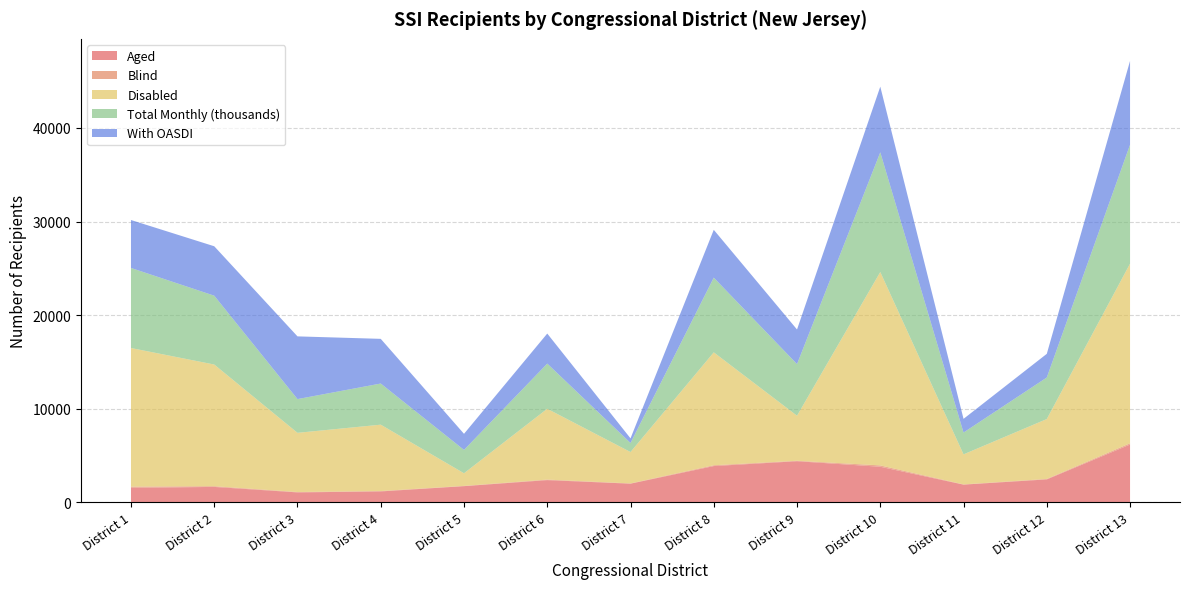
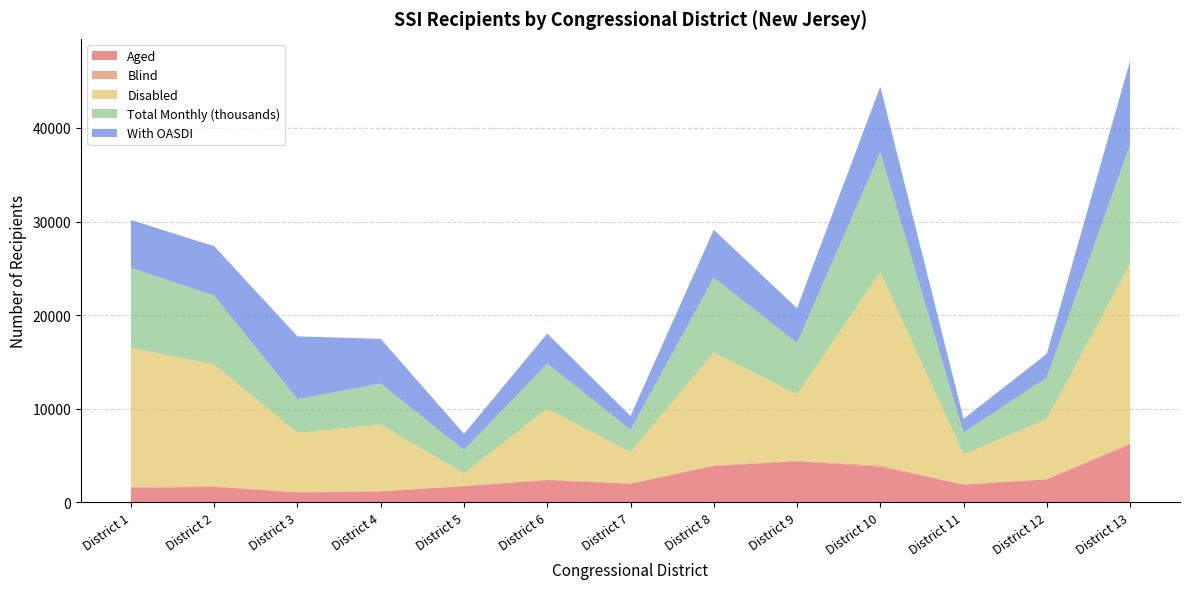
  {
    "Disabled": {
      "District 1": 15000,
      "District 2": 13000,
      "District 3": 6000,
      "District 4": 7000,
      "District 5": 1000,
      "District 6": 8000,
      "District 7": 3000,
      "District 8": 12000,
-     "District 9": 5000,
+     "District 9": 7000,
      "District 10": 21000,
      "District 11": 3000,
      "District 12": 6000,
      "District 13": 19000
    },
    "Total Monthly (thousands)": {
      "District 1": 9000,
      "District 2": 7000,
      "District 3": 4000,
      "District 4": 4000,
      "District 5": 2000,
      "District 6": 5000,
-     "District 7": 1000,
+     "District 7": 2000,
      "District 8": 8000,
      "District 9": 6000,
      "District 10": 13000,
      "District 11": 2000,
      "District 12": 4000,
      "District 13": 13000
    },
    "With OASDI": {
      "District 1": 5000,
      "District 2": 5000,
      "District 3": 7000,
      "District 4": 5000,
      "District 5": 2000,
      "District 6": 3000,
-     "District 7": 0,
+     "District 7": 1000,
      "District 8": 5000,
      "District 9": 4000,
      "District 10": 7000,
      "District 11": 1000,
      "District 12": 3000,
      "District 13": 9000
    }
  }
